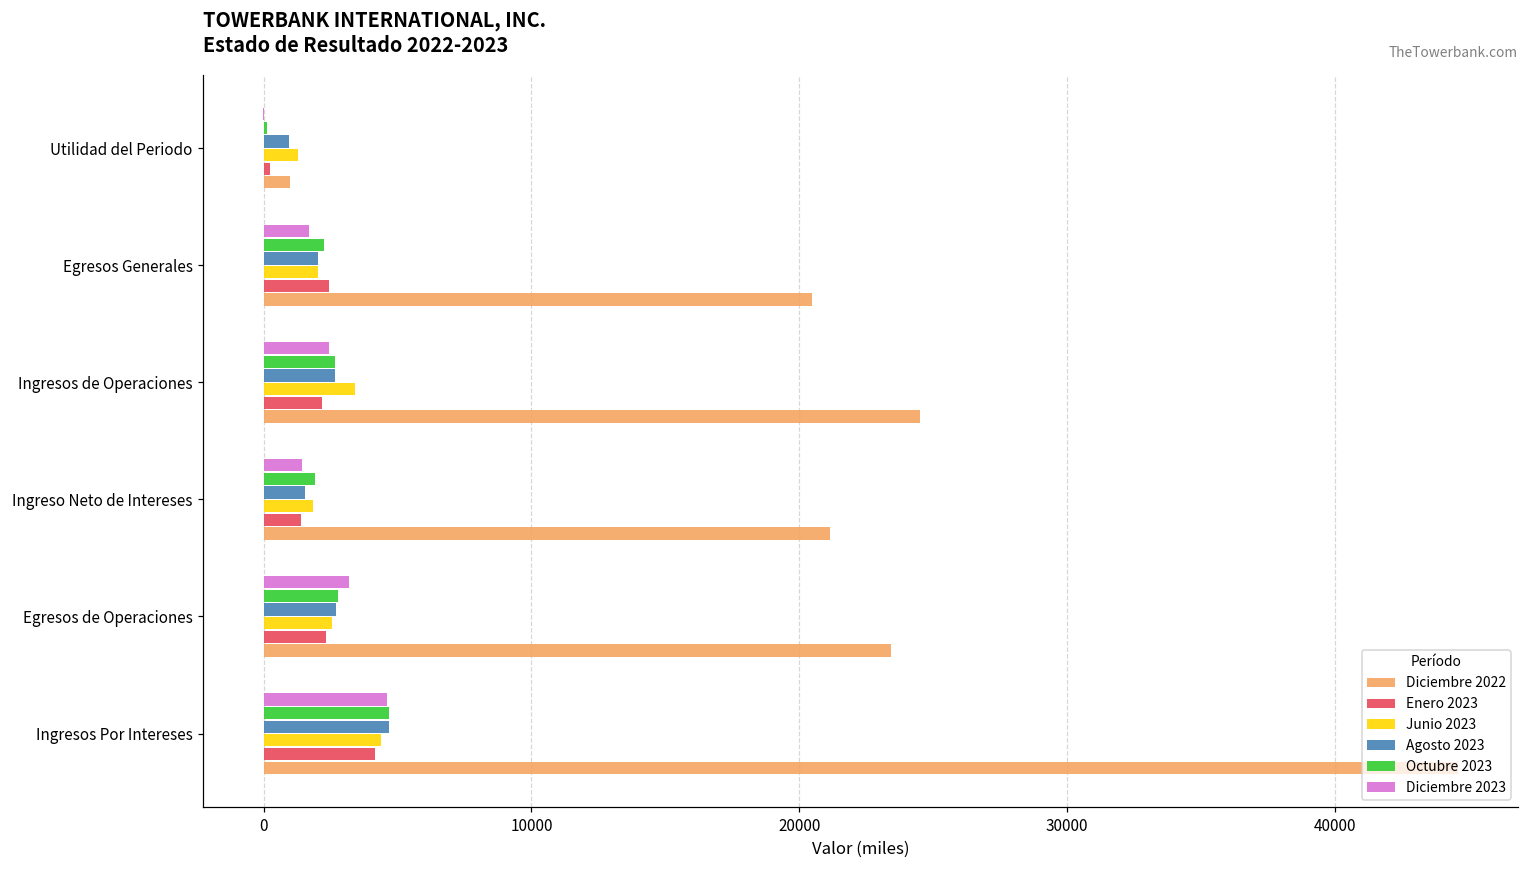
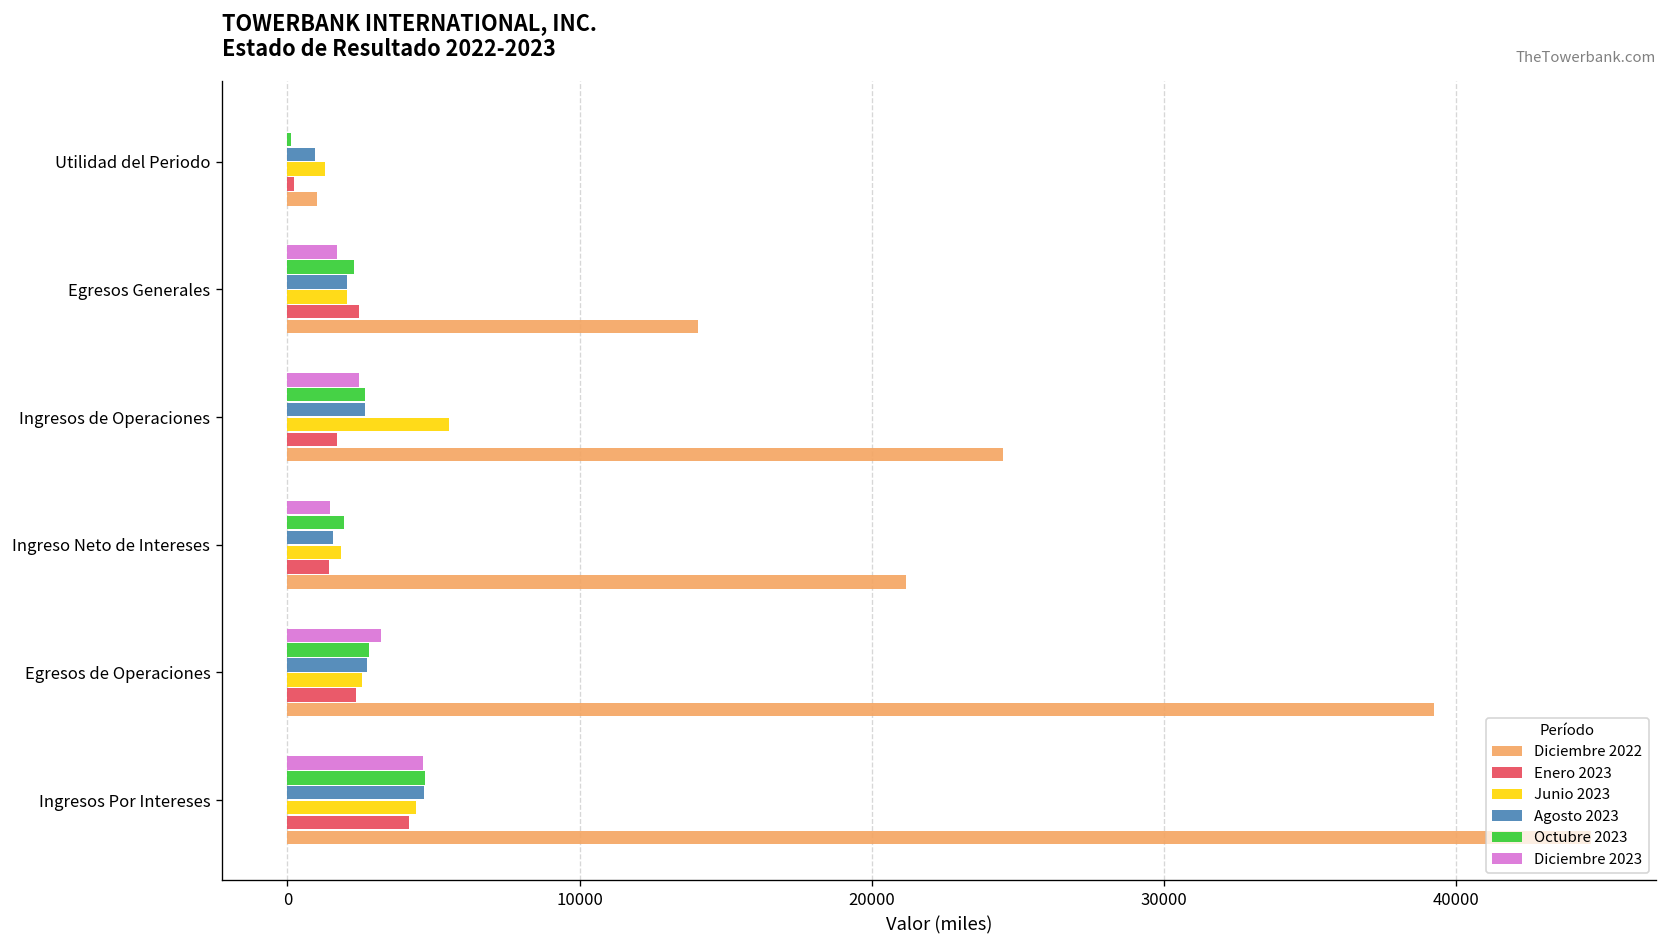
  {
    "Diciembre 2022": {
      "Utilidad del Periodo": 1000,
-     "Egresos Generales": 20500,
+     "Egresos Generales": 14000,
      "Ingresos de Operaciones": 24500,
      "Ingreso Neto de Intereses": 21200,
-     "Egresos de Operaciones": 23400
+     "Egresos de Operaciones": 39200
    },
    "Enero 2023": {
      "Utilidad del Periodo": 200,
      "Egresos Generales": 2500,
-     "Ingresos de Operaciones": 2200,
+     "Ingresos de Operaciones": 1700,
      "Ingreso Neto de Intereses": 1400,
      "Egresos de Operaciones": 2300,
      "Ingresos Por Intereses": 4100
    },
    "Junio 2023": {
      "Utilidad del Periodo": 1300,
      "Egresos Generales": 2000,
-     "Ingresos de Operaciones": 3400,
+     "Ingresos de Operaciones": 5500,
      "Ingreso Neto de Intereses": 1800,
      "Egresos de Operaciones": 2500,
      "Ingresos Por Intereses": 4400
    },
    "Agosto 2023": {
      "Utilidad del Periodo": 1000,
      "Egresos Generales": 2000,
      "Ingresos de Operaciones": 2700,
      "Ingreso Neto de Intereses": 1600,
      "Egresos de Operaciones": 2700,
      "Ingresos Por Intereses": 4700
    },
    "Octubre 2023": {
      "Utilidad del Periodo": 100,
      "Egresos Generales": 2300,
      "Ingresos de Operaciones": 2700,
      "Ingreso Neto de Intereses": 1900,
      "Egresos de Operaciones": 2800,
      "Ingresos Por Intereses": 4700
    },
    "Diciembre 2023": {
      "Egresos Generales": 1700,
      "Ingresos de Operaciones": 2400,
      "Ingreso Neto de Intereses": 1400,
      "Egresos de Operaciones": 3200,
      "Ingresos Por Intereses": 4600
    }
  }
